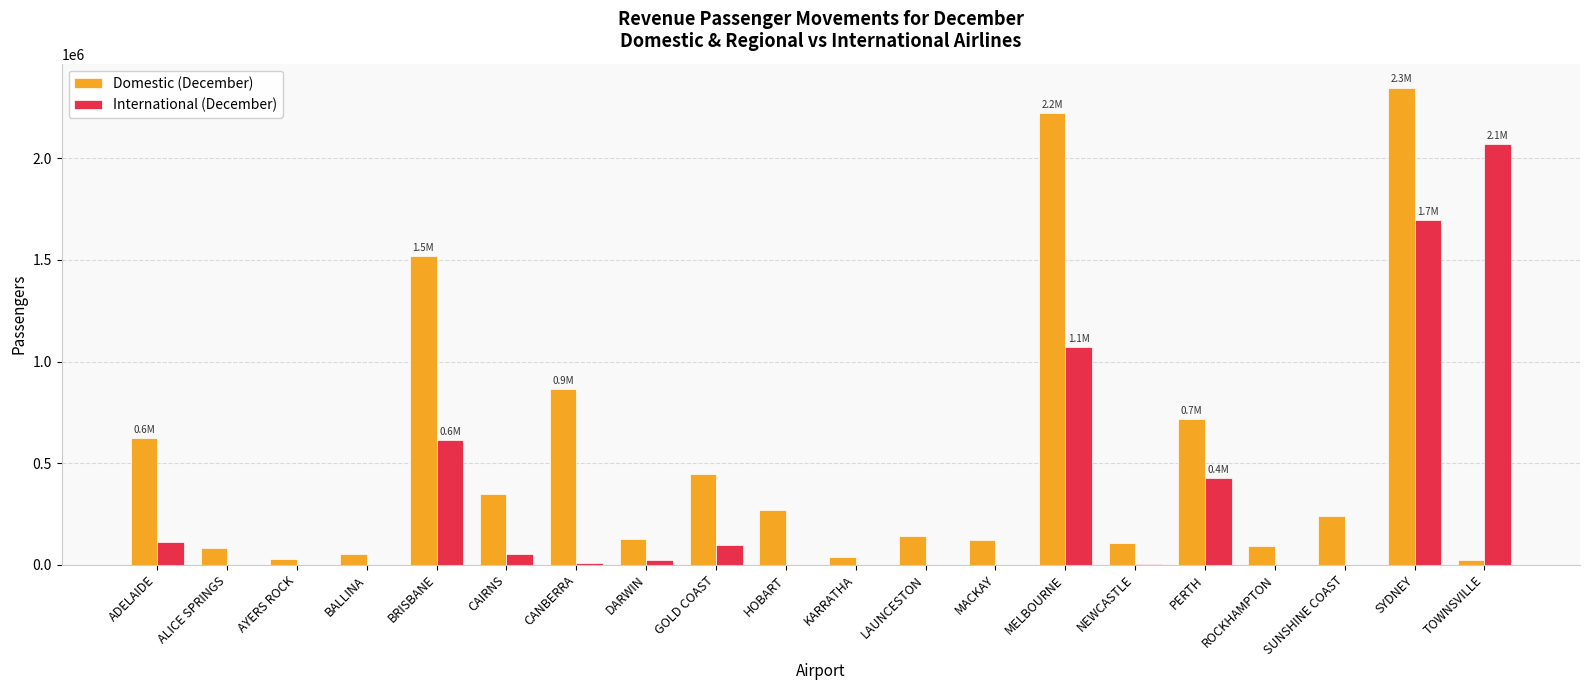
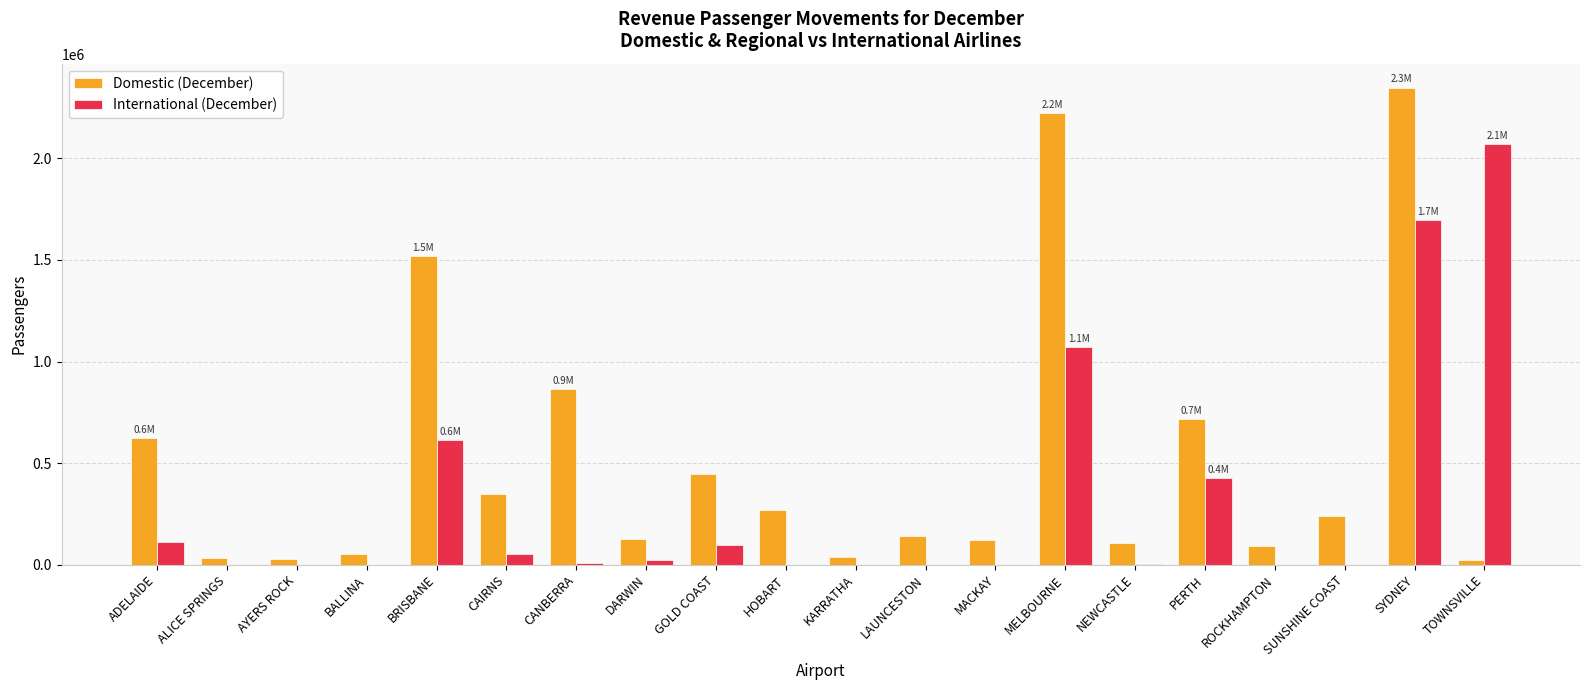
  {
    "Domestic (December)": {
-     "ALICE SPRINGS": "80000",
+     "ALICE SPRINGS": "30000",
      "AYERS ROCK": "30000",
      "BALLINA": "50000",
      "CAIRNS": "350000",
      "DARWIN": "130000",
      "GOLD COAST": "450000",
      "HOBART": "270000",
      "KARRATHA": "40000",
      "LAUNCESTON": "140000",
      "MACKAY": "120000",
      "NEWCASTLE": "110000",
      "ROCKHAMPTON": "90000",
      "SUNSHINE COAST": "240000",
      "TOWNSVILLE": "20000"
    },
    "International (December)": {
      "BRISBANE": "0.6M",
      "MELBOURNE": "1.1M",
      "PERTH": "0.4M",
      "SYDNEY": "1.7M",
      "TOWNSVILLE": "2.1M"
    }
  }
